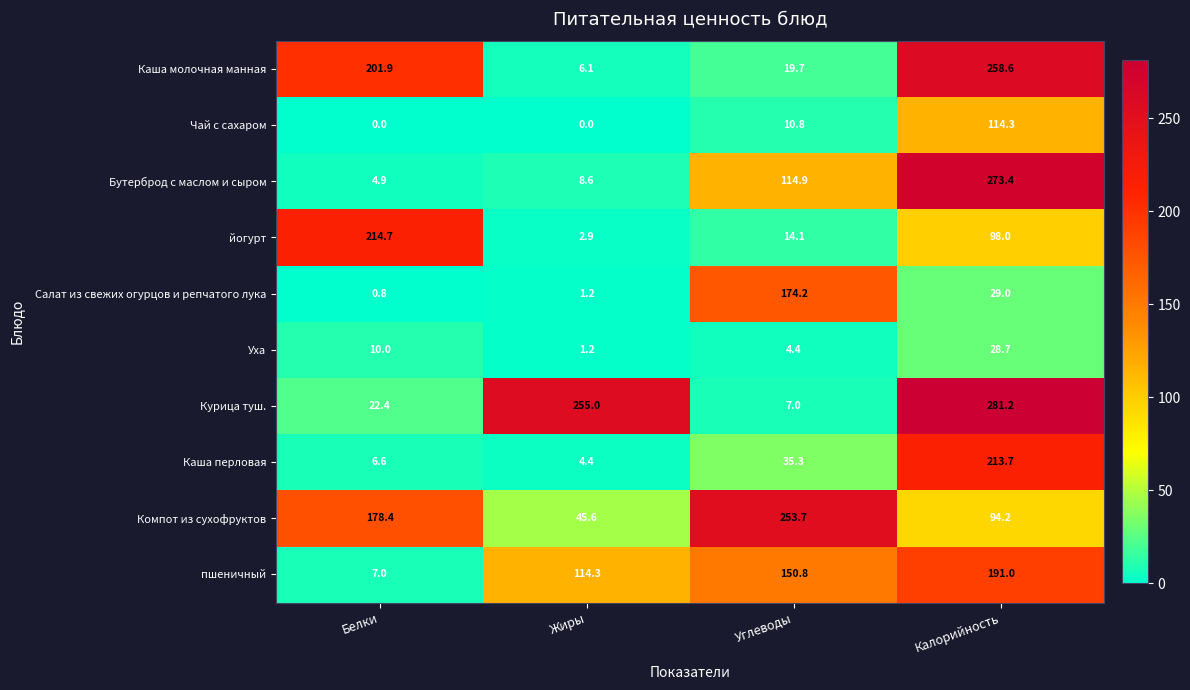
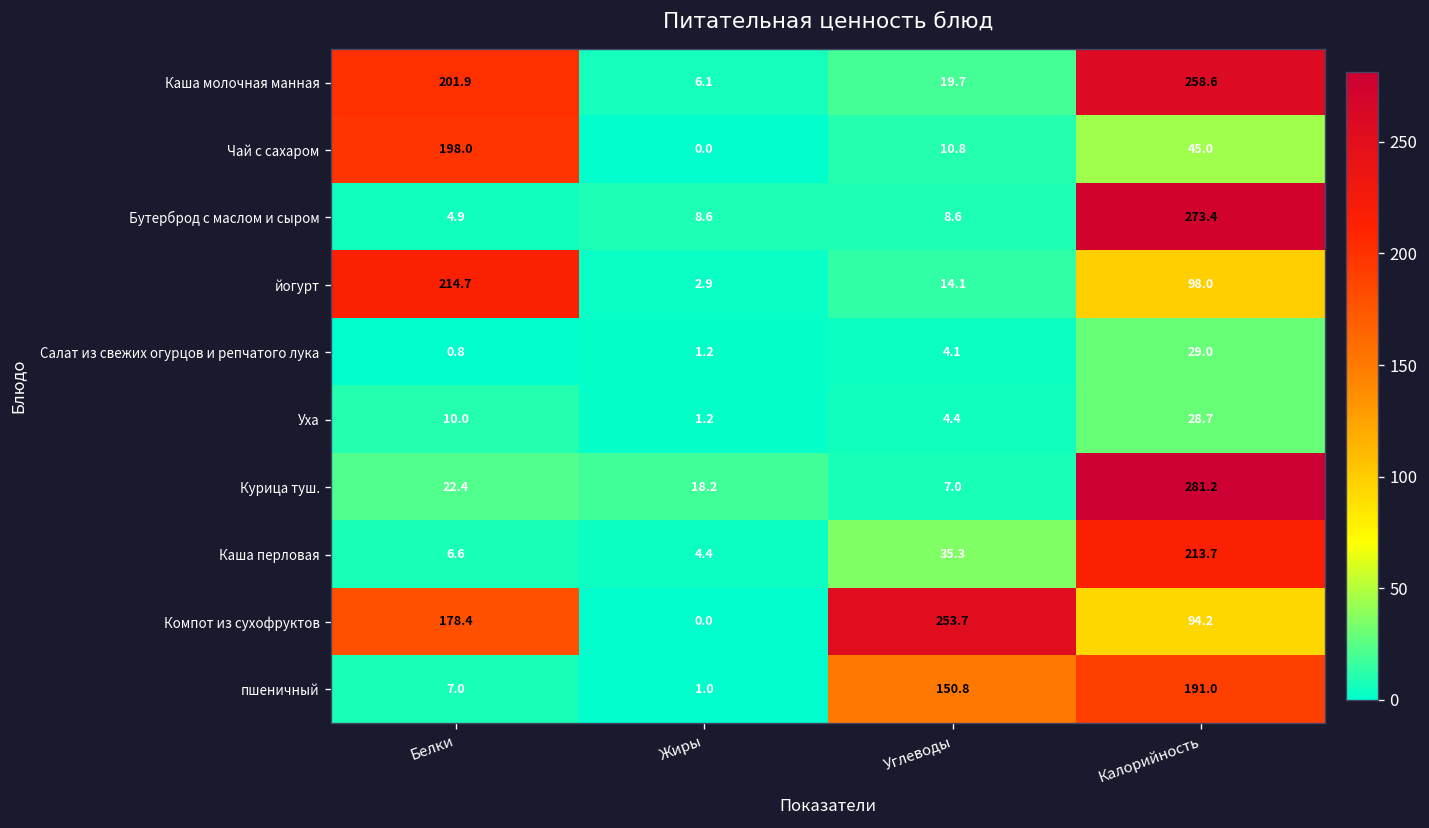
  {
    "Каша молочная манная": {
      "Белки": 201.9,
      "Жиры": 6.1,
      "Углеводы": 19.7,
      "Калорийность": 258.6
    },
    "Чай с сахаром": {
-     "Белки": 0.0,
+     "Белки": 198.0,
      "Жиры": 0.0,
      "Углеводы": 10.8,
-     "Калорийность": 114.3
+     "Калорийность": 45.0
    },
    "Бутерброд с маслом и сыром": {
      "Белки": 4.9,
      "Жиры": 8.6,
-     "Углеводы": 114.9,
+     "Углеводы": 8.6,
      "Калорийность": 273.4
    },
    "йогурт": {
      "Белки": 214.7,
      "Жиры": 2.9,
      "Углеводы": 14.1,
      "Калорийность": 98.0
    },
    "Салат из свежих огурцов и репчатого лука": {
      "Белки": 0.8,
      "Жиры": 1.2,
-     "Углеводы": 174.2,
+     "Углеводы": 4.1,
      "Калорийность": 29.0
    },
    "Уха": {
      "Белки": 10.0,
      "Жиры": 1.2,
      "Углеводы": 4.4,
      "Калорийность": 28.7
    },
    "Курица туш.": {
      "Белки": 22.4,
-     "Жиры": 255.0,
+     "Жиры": 18.2,
      "Углеводы": 7.0,
      "Калорийность": 281.2
    },
    "Каша перловая": {
      "Белки": 6.6,
      "Жиры": 4.4,
      "Углеводы": 35.3,
      "Калорийность": 213.7
    },
    "Компот из сухофруктов": {
      "Белки": 178.4,
-     "Жиры": 45.6,
+     "Жиры": 0.0,
      "Углеводы": 253.7,
      "Калорийность": 94.2
    },
    "пшеничный": {
      "Белки": 7.0,
-     "Жиры": 114.3,
+     "Жиры": 1.0,
      "Углеводы": 150.8,
      "Калорийность": 191.0
    }
  }
